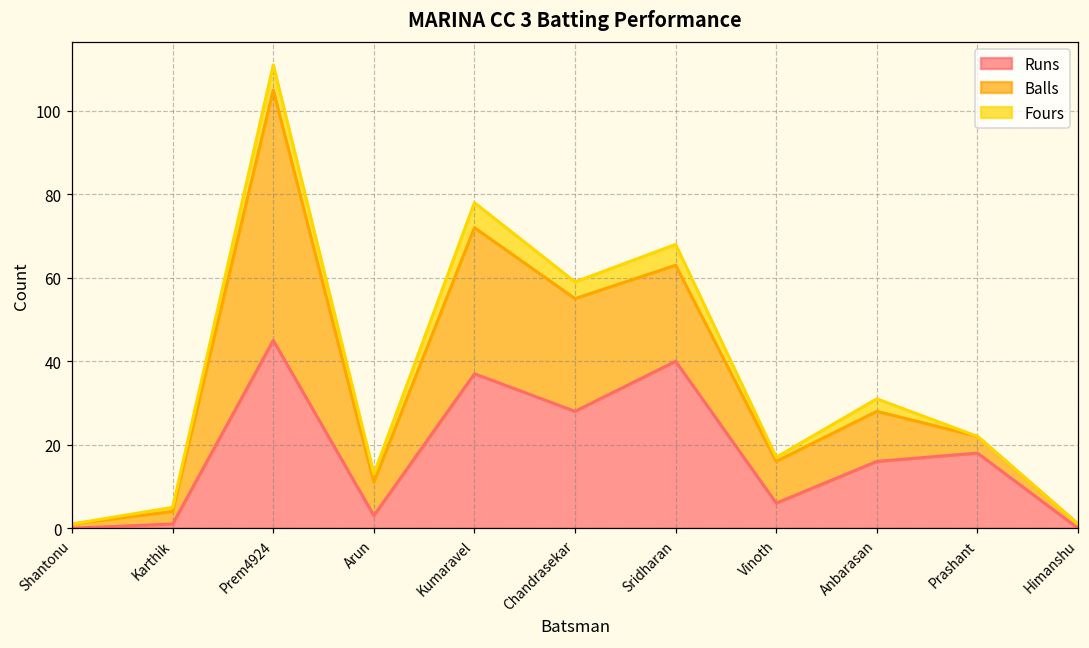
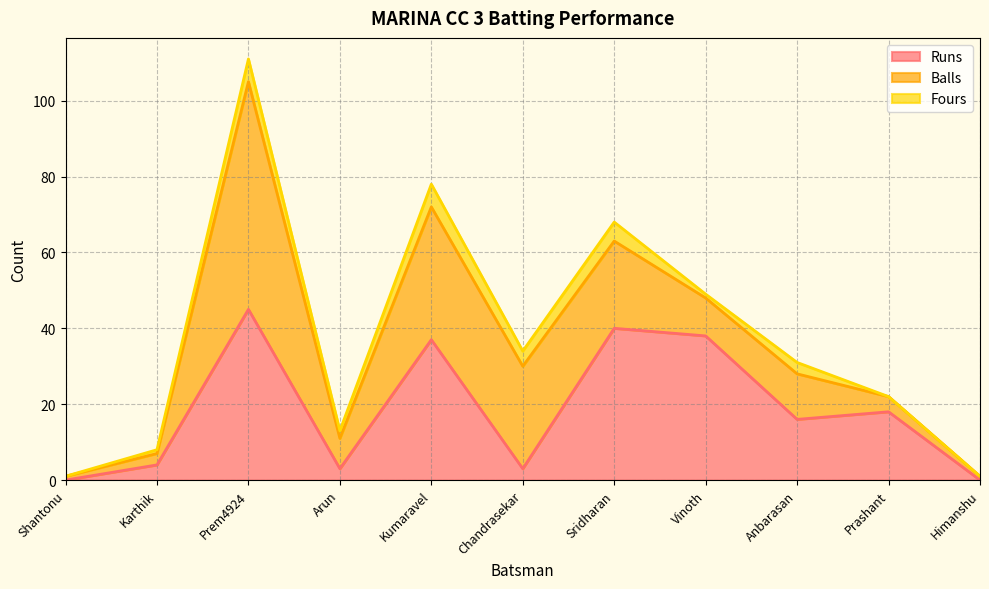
  {
    "Runs": {
      "Shantonu": 0,
-     "Karthik": 1,
+     "Karthik": 4,
      "Prem4924": 45,
      "Arun": 3,
      "Kumaravel": 37,
-     "Chandrasekar": 28,
+     "Chandrasekar": 3,
      "Sridharan": 40,
-     "Vinoth": 6,
+     "Vinoth": 38,
      "Anbarasan": 16,
      "Prashant": 18,
      "Himanshu": 0
    }
  }
